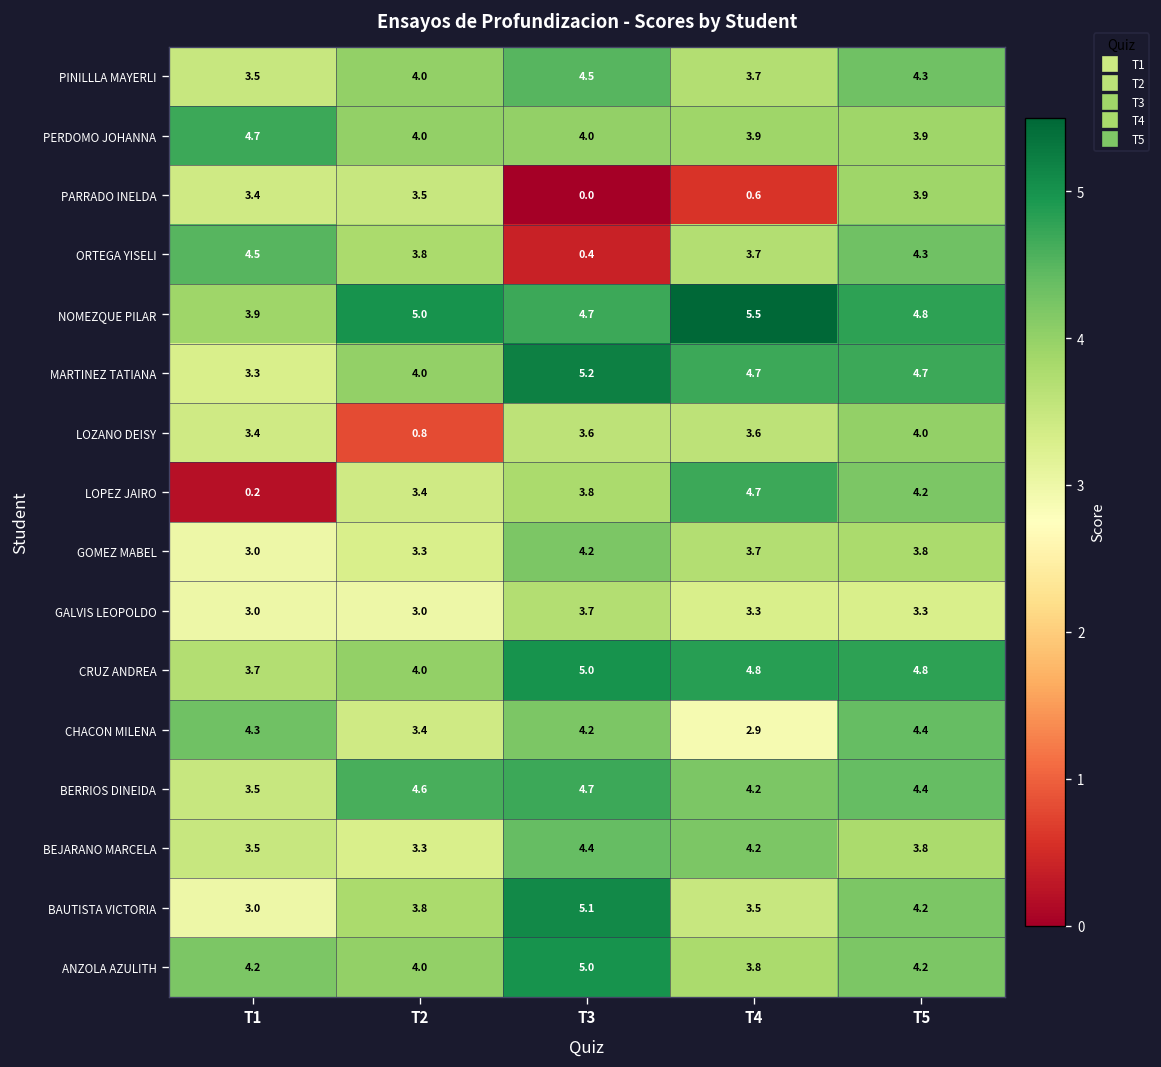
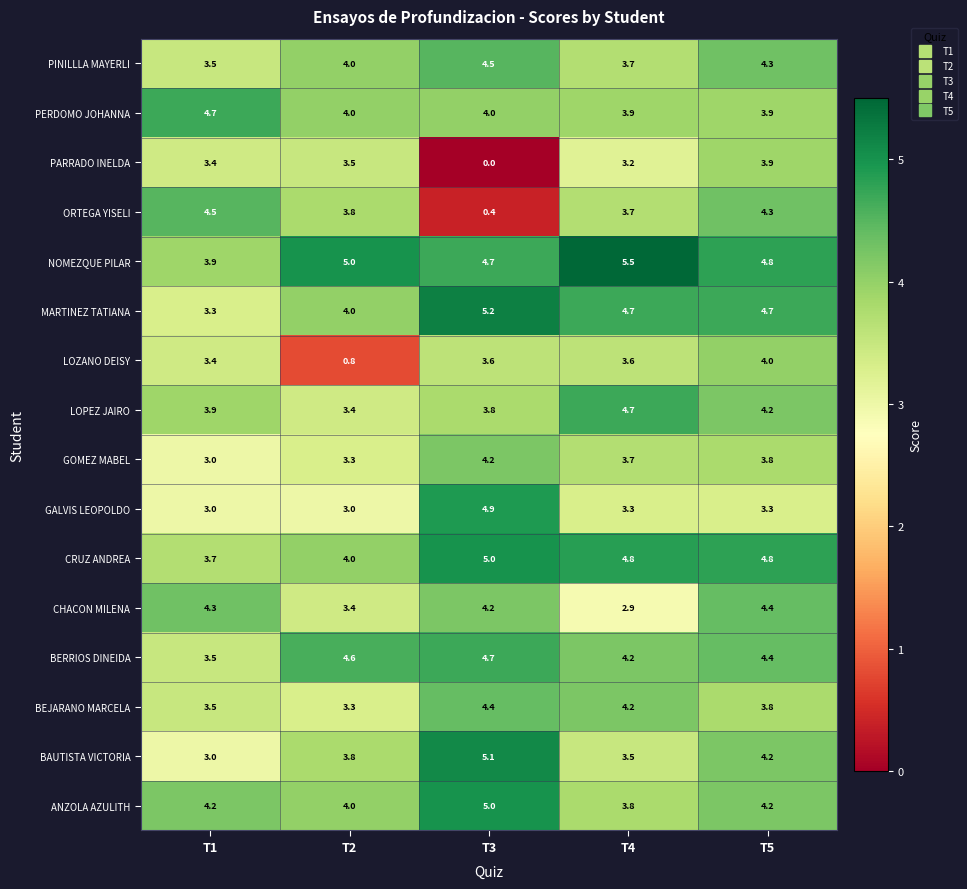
  {
    "PINILLLA MAYERLI": {
      "T1": 3.5,
      "T2": 4.0,
      "T3": 4.5,
      "T4": 3.7,
      "T5": 4.3
    },
    "PERDOMO JOHANNA": {
      "T1": 4.7,
      "T2": 4.0,
      "T3": 4.0,
      "T4": 3.9,
      "T5": 3.9
    },
    "PARRADO INELDA": {
      "T1": 3.4,
      "T2": 3.5,
      "T3": 0.0,
-     "T4": 0.6,
+     "T4": 3.2,
      "T5": 3.9
    },
    "ORTEGA YISELI": {
      "T1": 4.5,
      "T2": 3.8,
      "T3": 0.4,
      "T4": 3.7,
      "T5": 4.3
    },
    "NOMEZQUE PILAR": {
      "T1": 3.9,
      "T2": 5.0,
      "T3": 4.7,
      "T4": 5.5,
      "T5": 4.8
    },
    "MARTINEZ TATIANA": {
      "T1": 3.3,
      "T2": 4.0,
      "T3": 5.2,
      "T4": 4.7,
      "T5": 4.7
    },
    "LOZANO DEISY": {
      "T1": 3.4,
      "T2": 0.8,
      "T3": 3.6,
      "T4": 3.6,
      "T5": 4.0
    },
    "LOPEZ JAIRO": {
-     "T1": 0.2,
+     "T1": 3.9,
      "T2": 3.4,
      "T3": 3.8,
      "T4": 4.7,
      "T5": 4.2
    },
    "GOMEZ MABEL": {
      "T1": 3.0,
      "T2": 3.3,
      "T3": 4.2,
      "T4": 3.7,
      "T5": 3.8
    },
    "GALVIS LEOPOLDO": {
      "T1": 3.0,
      "T2": 3.0,
-     "T3": 3.7,
+     "T3": 4.9,
      "T4": 3.3,
      "T5": 3.3
    },
    "CRUZ ANDREA": {
      "T1": 3.7,
      "T2": 4.0,
      "T3": 5.0,
      "T4": 4.8,
      "T5": 4.8
    },
    "CHACON MILENA": {
      "T1": 4.3,
      "T2": 3.4,
      "T3": 4.2,
      "T4": 2.9,
      "T5": 4.4
    },
    "BERRIOS DINEIDA": {
      "T1": 3.5,
      "T2": 4.6,
      "T3": 4.7,
      "T4": 4.2,
      "T5": 4.4
    },
    "BEJARANO MARCELA": {
      "T1": 3.5,
      "T2": 3.3,
      "T3": 4.4,
      "T4": 4.2,
      "T5": 3.8
    },
    "BAUTISTA VICTORIA": {
      "T1": 3.0,
      "T2": 3.8,
      "T3": 5.1,
      "T4": 3.5,
      "T5": 4.2
    },
    "ANZOLA AZULITH": {
      "T1": 4.2,
      "T2": 4.0,
      "T3": 5.0,
      "T4": 3.8,
      "T5": 4.2
    }
  }
